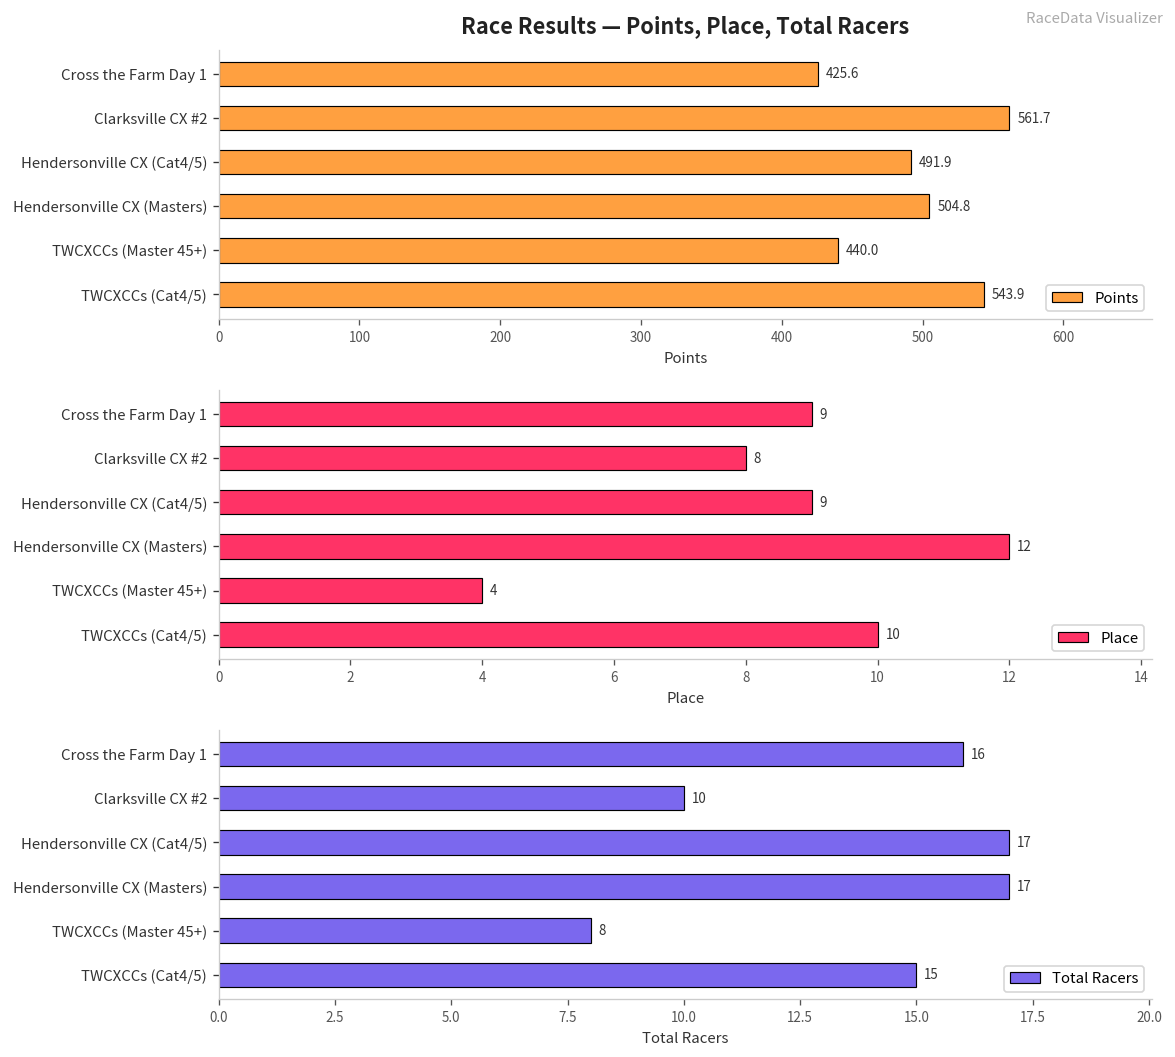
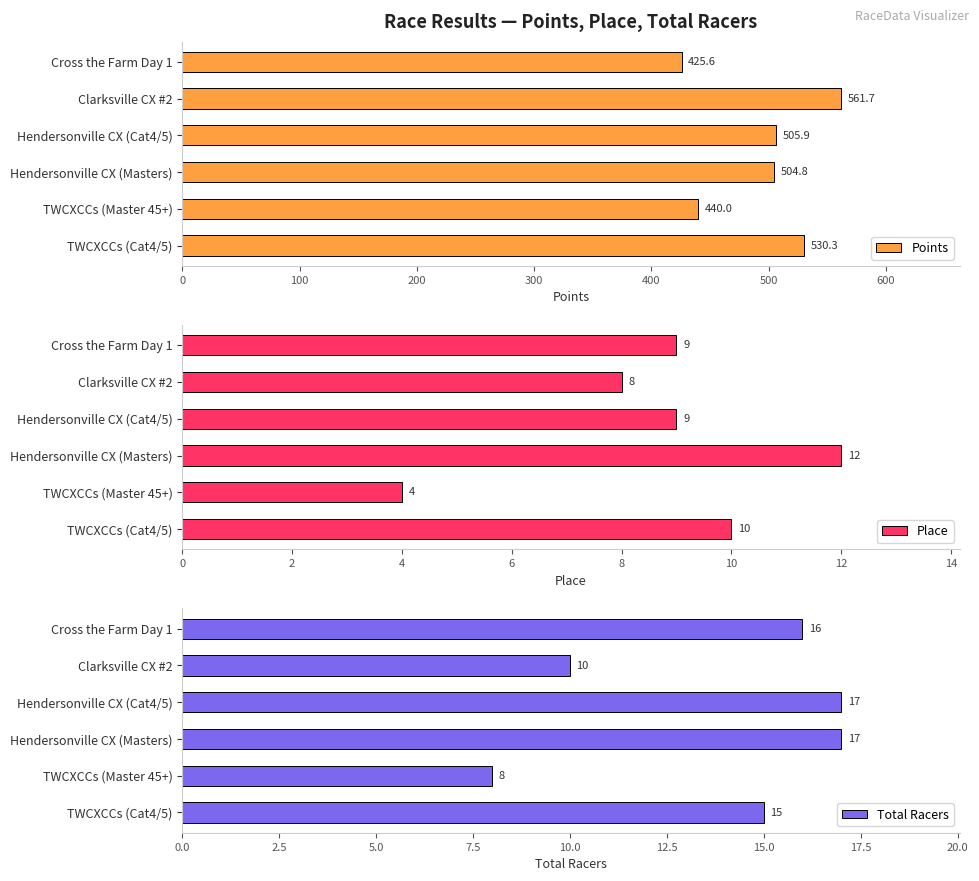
  {
    "Race Results — Points, Place, Total Racers": {
      "Cross the Farm Day 1": 425.6,
      "Clarksville CX #2": 561.7,
-     "Hendersonville CX (Cat4/5)": 491.9,
+     "Hendersonville CX (Cat4/5)": 505.9,
      "Hendersonville CX (Masters)": 504.8,
      "TWCXCCs (Master 45+)": 440.0,
-     "TWCXCCs (Cat4/5)": 543.9
+     "TWCXCCs (Cat4/5)": 530.3
    }
  }
